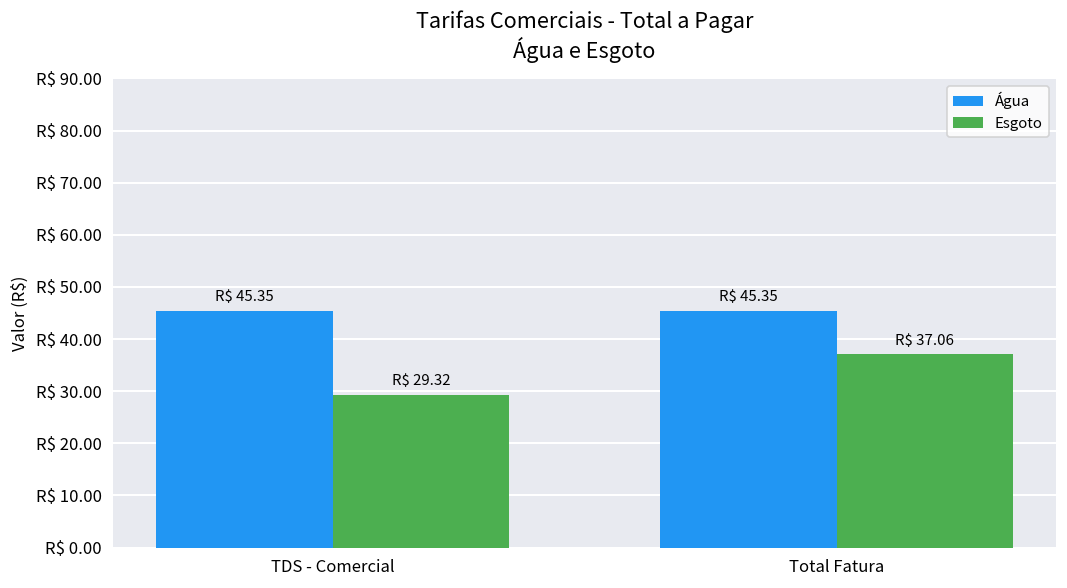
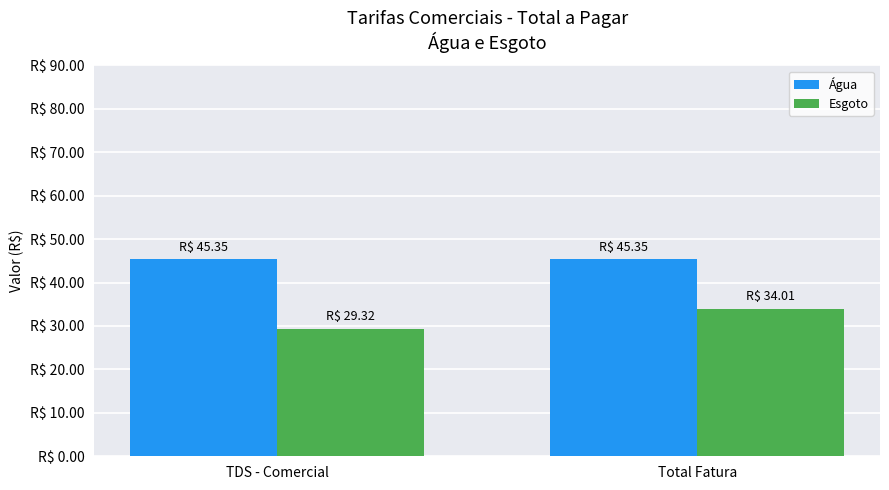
  {
    "Água": {
      "TDS - Comercial": 45.35,
      "Total Fatura": 45.35
    },
    "Esgoto": {
      "TDS - Comercial": 29.32,
-     "Total Fatura": 37.06
+     "Total Fatura": 34.01
    }
  }
